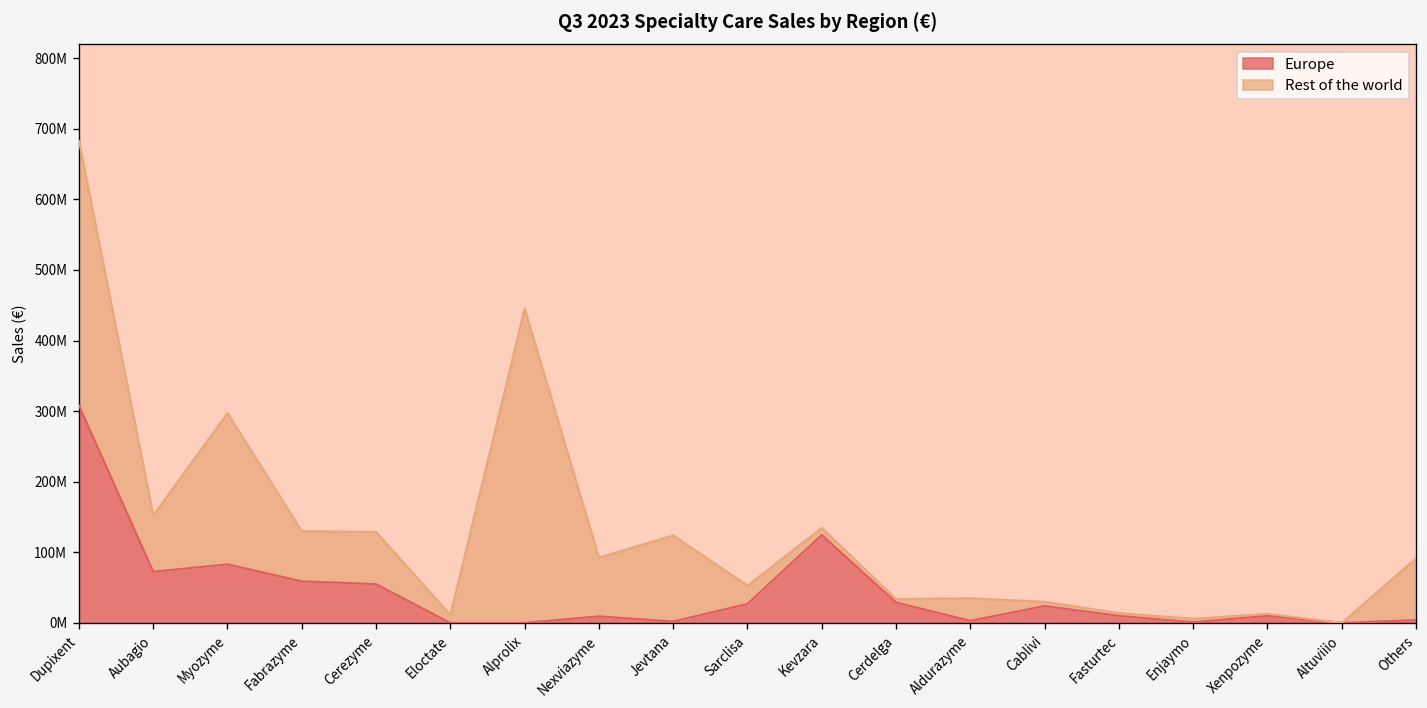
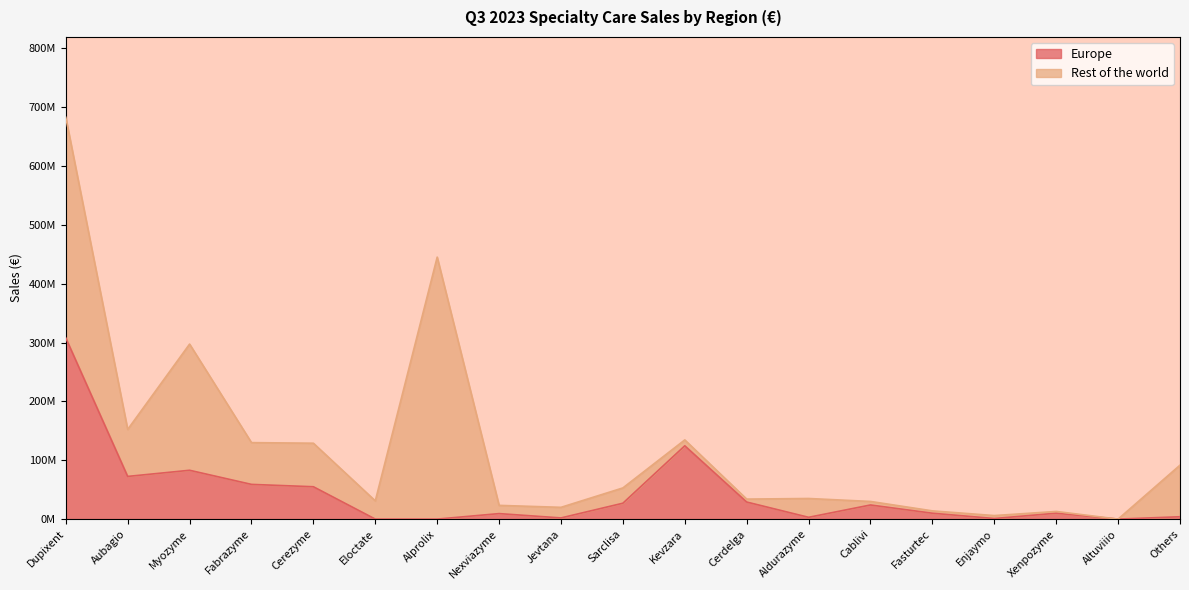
  {
    "Europe": {
      "Dupixent": 310000000,
      "Aubagio": 70000000,
      "Myozyme": 80000000,
      "Fabrazyme": 60000000,
      "Cerezyme": 60000000,
      "Eloctate": 0,
      "Alprolix": 0,
      "Nexviazyme": 10000000,
      "Jevtana": 0,
      "Sarclisa": 30000000,
      "Kevzara": 120000000,
      "Cerdelga": 30000000,
      "Aldurazyme": 0,
      "Cablivi": 20000000,
      "Enjaymo": 0,
      "Others": 0
    },
    "Rest of the world": {
      "Dupixent": 380000000,
      "Aubagio": 80000000,
      "Myozyme": 210000000,
      "Fabrazyme": 70000000,
      "Cerezyme": 70000000,
-     "Eloctate": 10000000,
+     "Eloctate": 30000000,
      "Alprolix": 450000000,
-     "Nexviazyme": 80000000,
-     "Jevtana": 120000000,
+     "Nexviazyme": 10000000,
+     "Jevtana": 20000000,
      "Sarclisa": 30000000,
      "Kevzara": 10000000,
      "Cerdelga": 10000000,
      "Aldurazyme": 30000000,
      "Cablivi": 10000000,
      "Enjaymo": 10000000,
      "Others": 90000000
    }
  }
